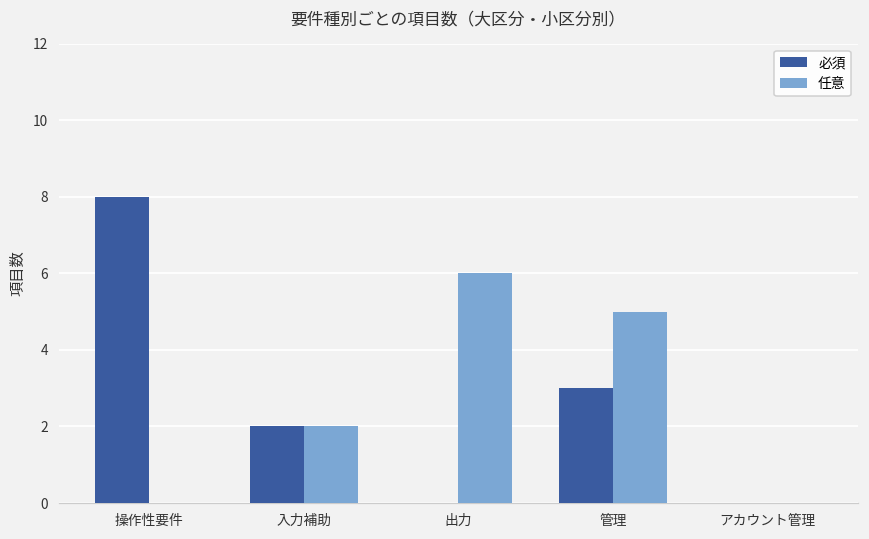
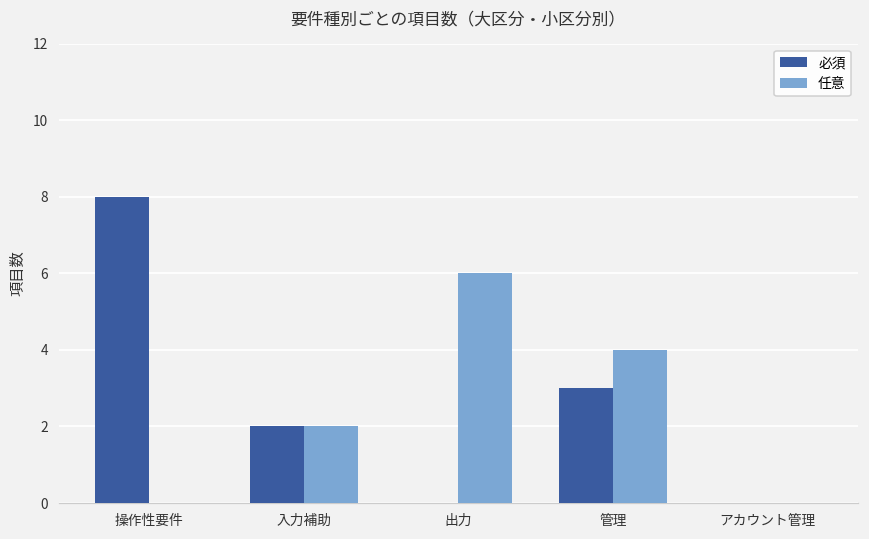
  {
    "必須": {
      "操作性要件": 8,
      "入力補助": 2,
      "出力": 0,
      "管理": 3,
      "アカウント管理": 0
    },
    "任意": {
      "操作性要件": 0,
      "入力補助": 2,
      "出力": 6,
-     "管理": 5,
+     "管理": 4,
      "アカウント管理": 0
    }
  }
